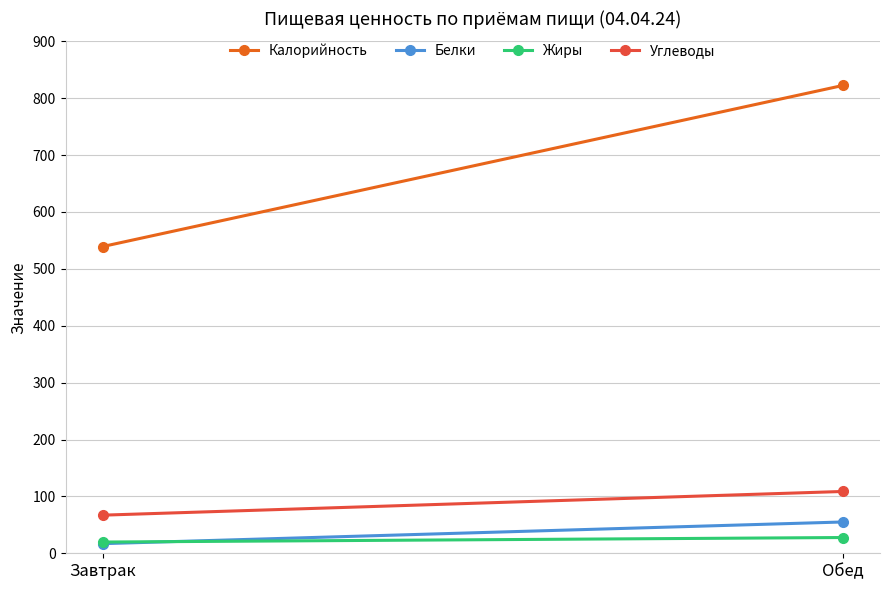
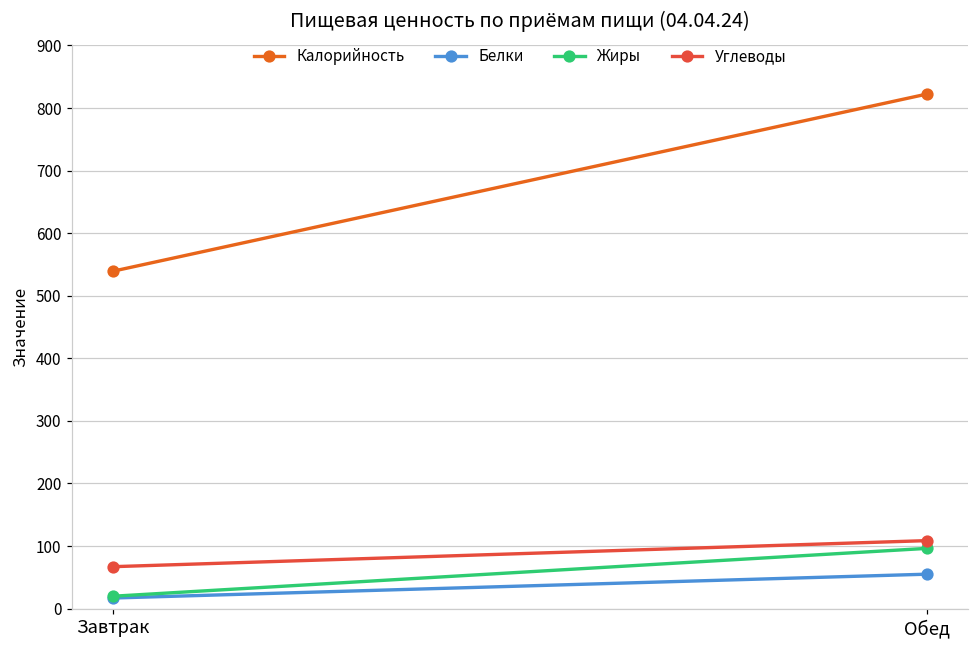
  {
    "Белки": {
      "Обед": 60
    },
    "Жиры": {
-     "Обед": 30
+     "Обед": 100
    }
  }
